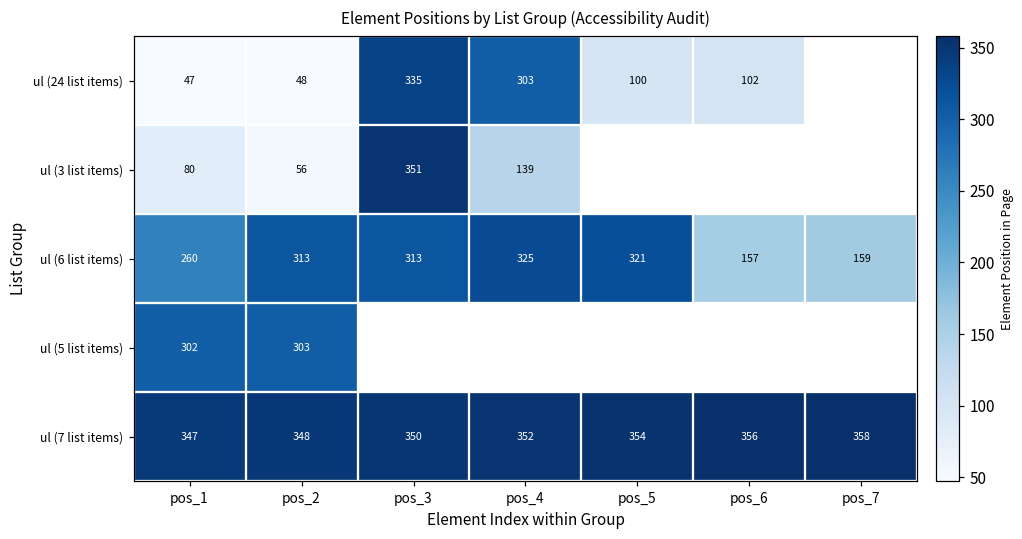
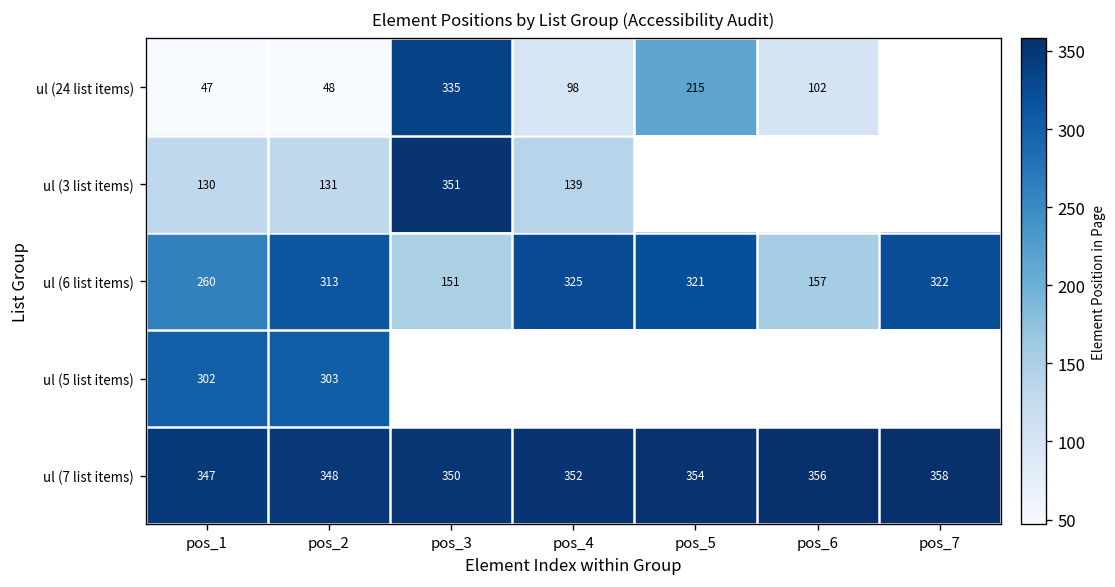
  {
    "ul (24 list items)": {
      "pos_1": 47,
      "pos_2": 48,
      "pos_3": 335,
-     "pos_4": 303,
-     "pos_5": 100,
+     "pos_4": 98,
+     "pos_5": 215,
      "pos_6": 102
    },
    "ul (3 list items)": {
-     "pos_1": 80,
-     "pos_2": 56,
+     "pos_1": 130,
+     "pos_2": 131,
      "pos_3": 351,
      "pos_4": 139
    },
    "ul (6 list items)": {
      "pos_1": 260,
      "pos_2": 313,
-     "pos_3": 313,
+     "pos_3": 151,
      "pos_4": 325,
      "pos_5": 321,
      "pos_6": 157,
-     "pos_7": 159
+     "pos_7": 322
    },
    "ul (5 list items)": {
      "pos_1": 302,
      "pos_2": 303
    },
    "ul (7 list items)": {
      "pos_1": 347,
      "pos_2": 348,
      "pos_3": 350,
      "pos_4": 352,
      "pos_5": 354,
      "pos_6": 356,
      "pos_7": 358
    }
  }
